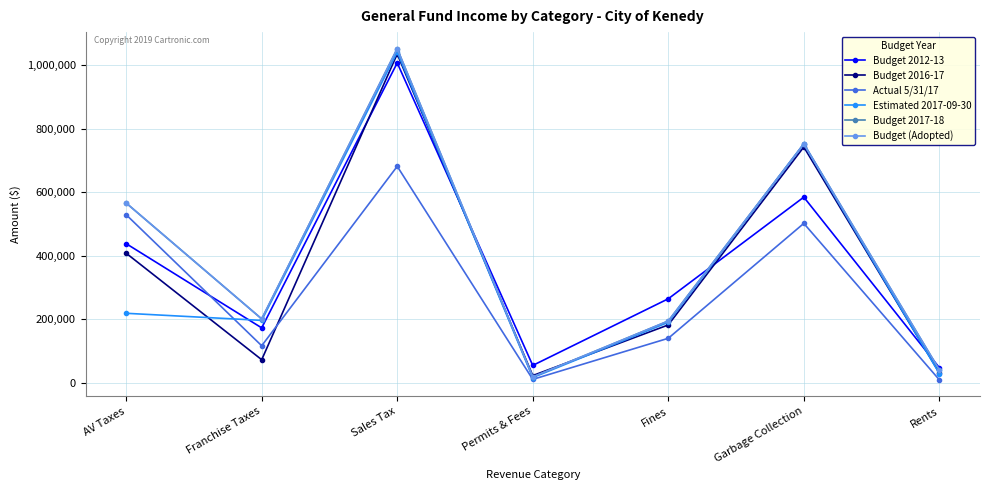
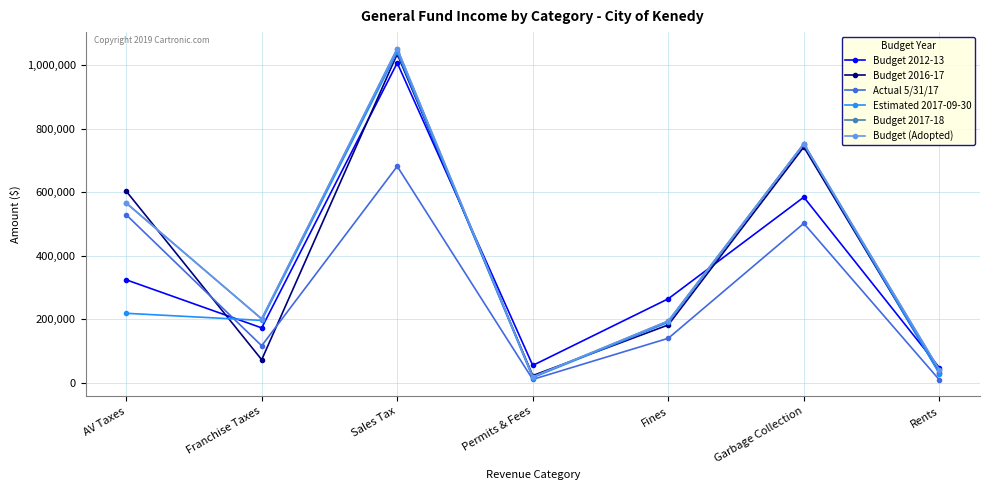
  {
    "Budget 2012-13": {
-     "AV Taxes": "440,000",
+     "AV Taxes": "320,000",
      "Franchise Taxes": "170,000",
      "Sales Tax": "1,010,000",
      "Permits & Fees": "50,000",
      "Fines": "260,000",
      "Garbage Collection": "580,000"
    },
    "Budget 2016-17": {
-     "AV Taxes": "410,000",
+     "AV Taxes": "600,000",
      "Franchise Taxes": "70,000",
      "Fines": "180,000",
      "Garbage Collection": "740,000"
    },
    "Estimated 2017-09-30": {
      "AV Taxes": "220,000"
    }
  }
